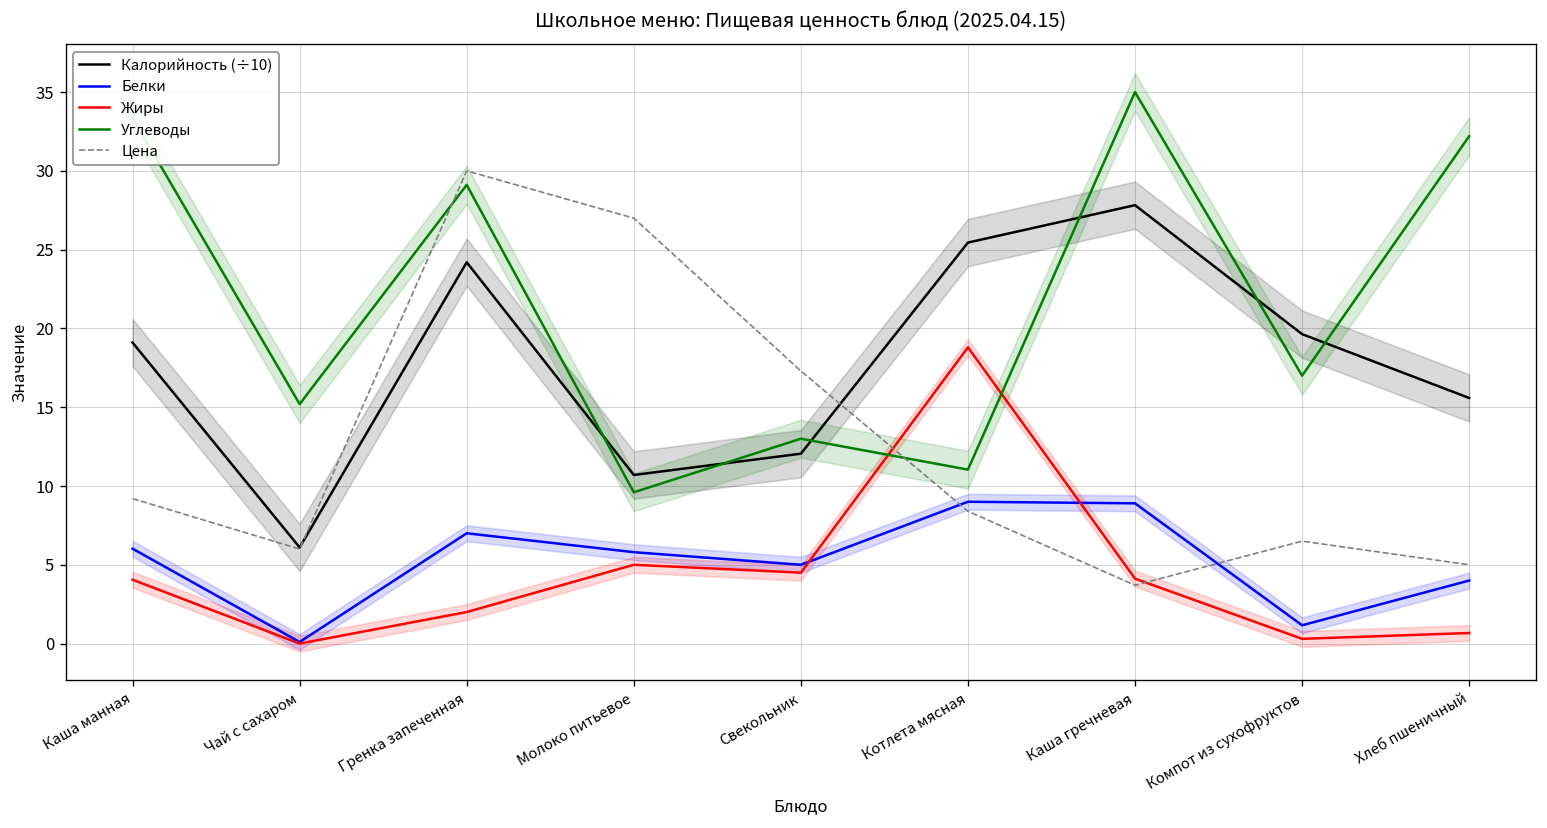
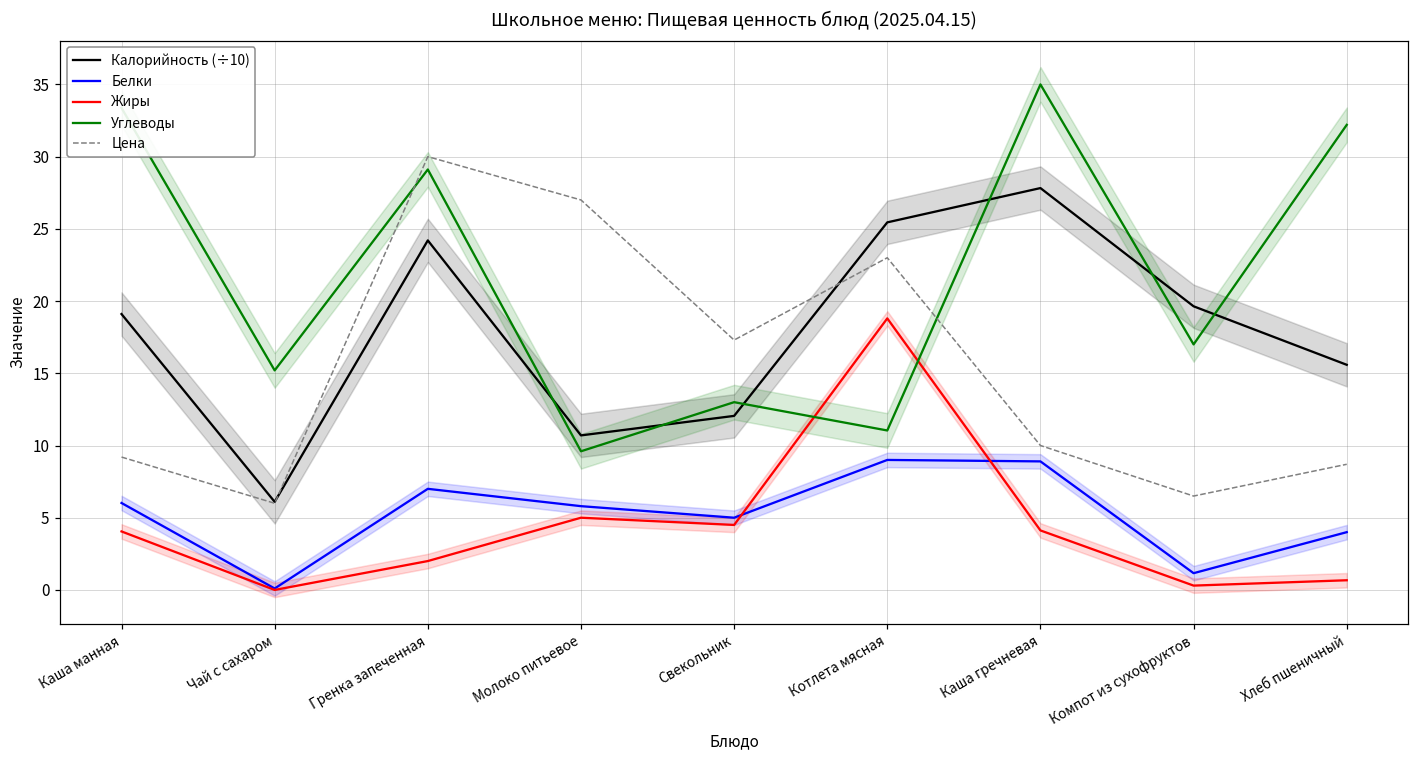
  {
    "Цена": {
      "Каша манная": 9.2,
      "Гренка запеченная": 30.0,
      "Молоко питьевое": 27.0,
      "Свекольник": 17.3,
-     "Котлета мясная": 8.4,
-     "Каша гречневая": 3.7,
+     "Котлета мясная": 23.0,
+     "Каша гречневая": 10.0,
      "Компот из сухофруктов": 6.5,
-     "Хлеб пшеничный": 5.0
+     "Хлеб пшеничный": 8.7
    }
  }
